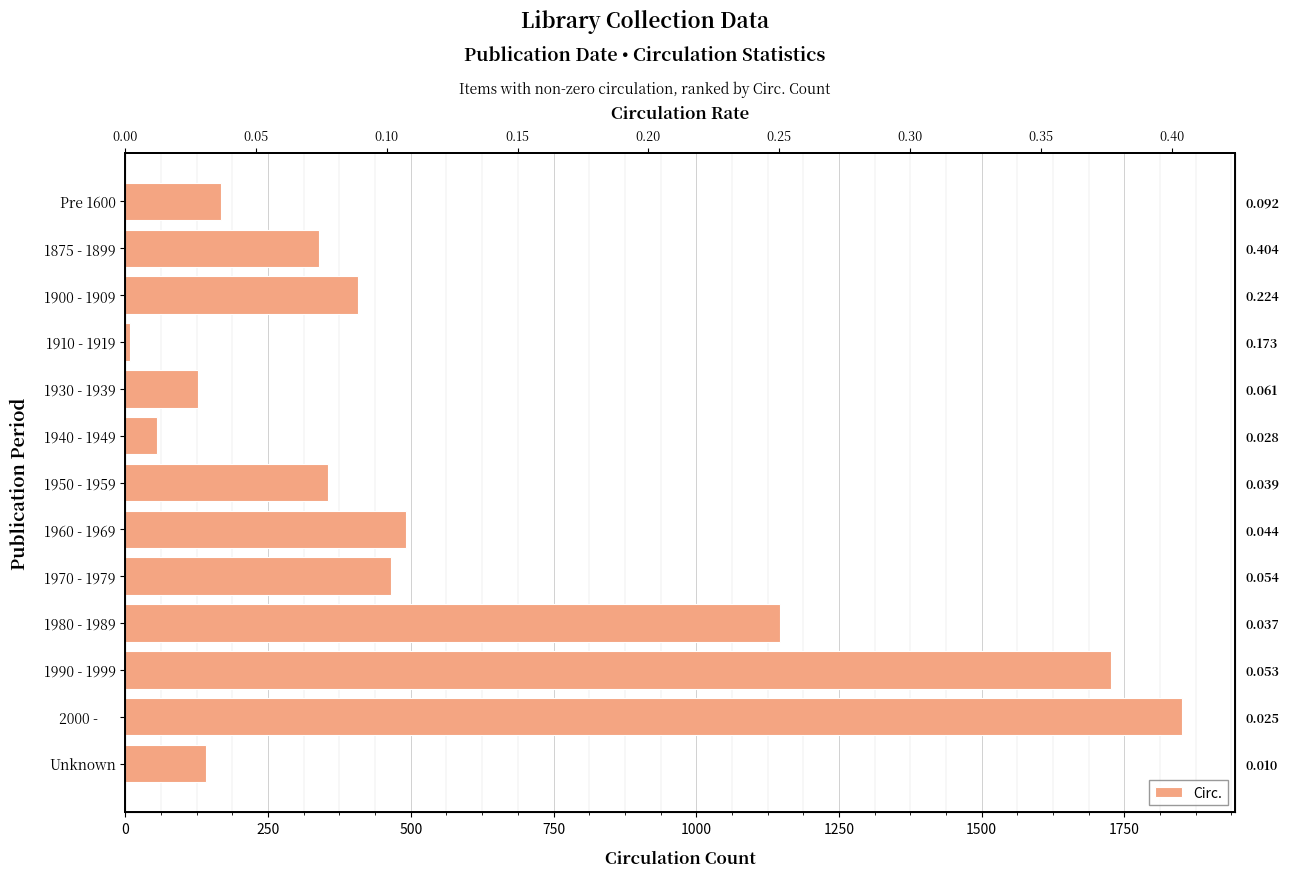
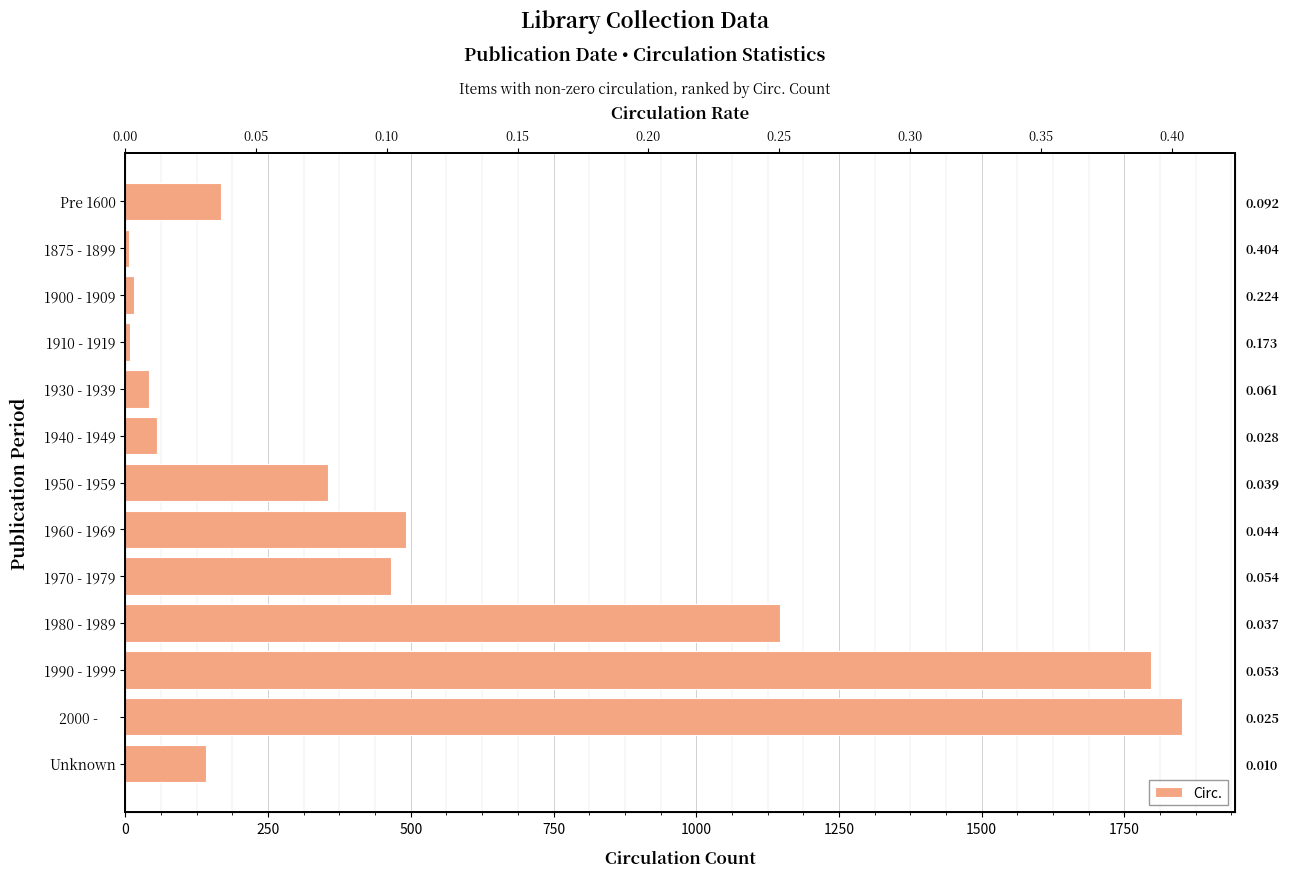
  {
    "Pre 1600": 170,
-   "1875 - 1899": 340,
-   "1900 - 1909": 410,
+   "1875 - 1899": 10,
+   "1900 - 1909": 20,
    "1910 - 1919": 10,
-   "1930 - 1939": 130,
+   "1930 - 1939": 40,
    "1940 - 1949": 60,
    "1950 - 1959": 360,
    "1960 - 1969": 490,
    "1970 - 1979": 470,
    "1980 - 1989": 1150,
-   "1990 - 1999": 1730,
+   "1990 - 1999": 1800,
    "2000 -": 1850,
    "Unknown": 140
  }
